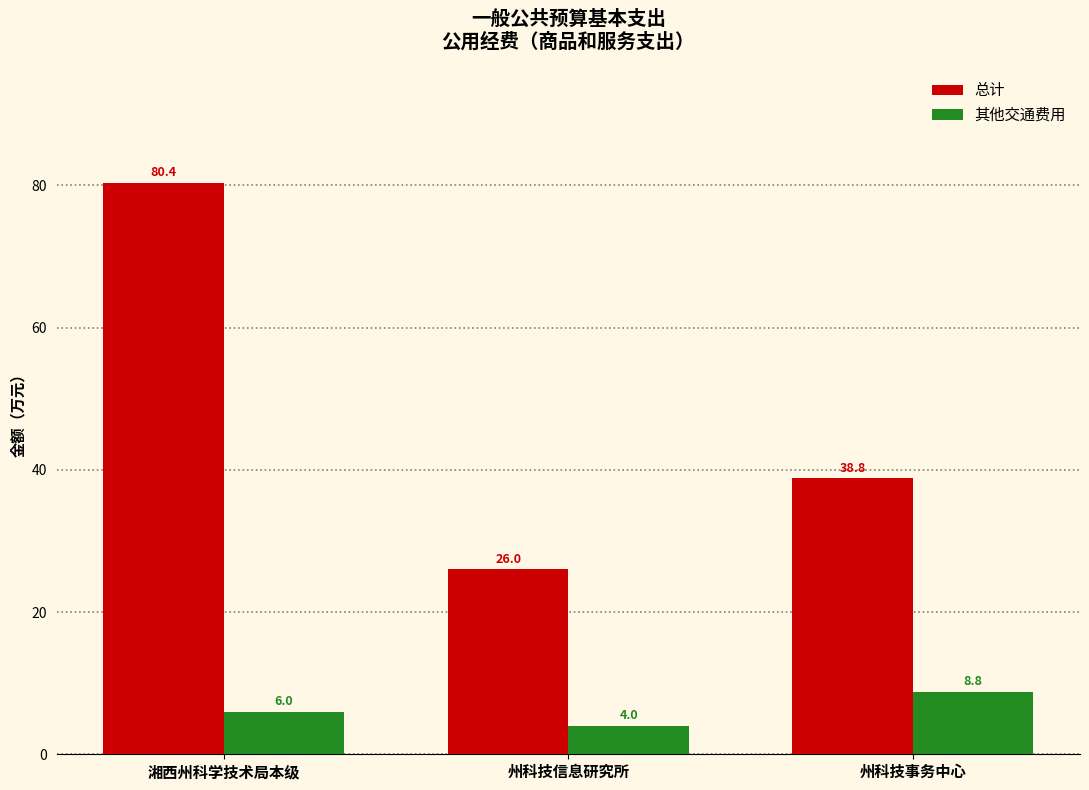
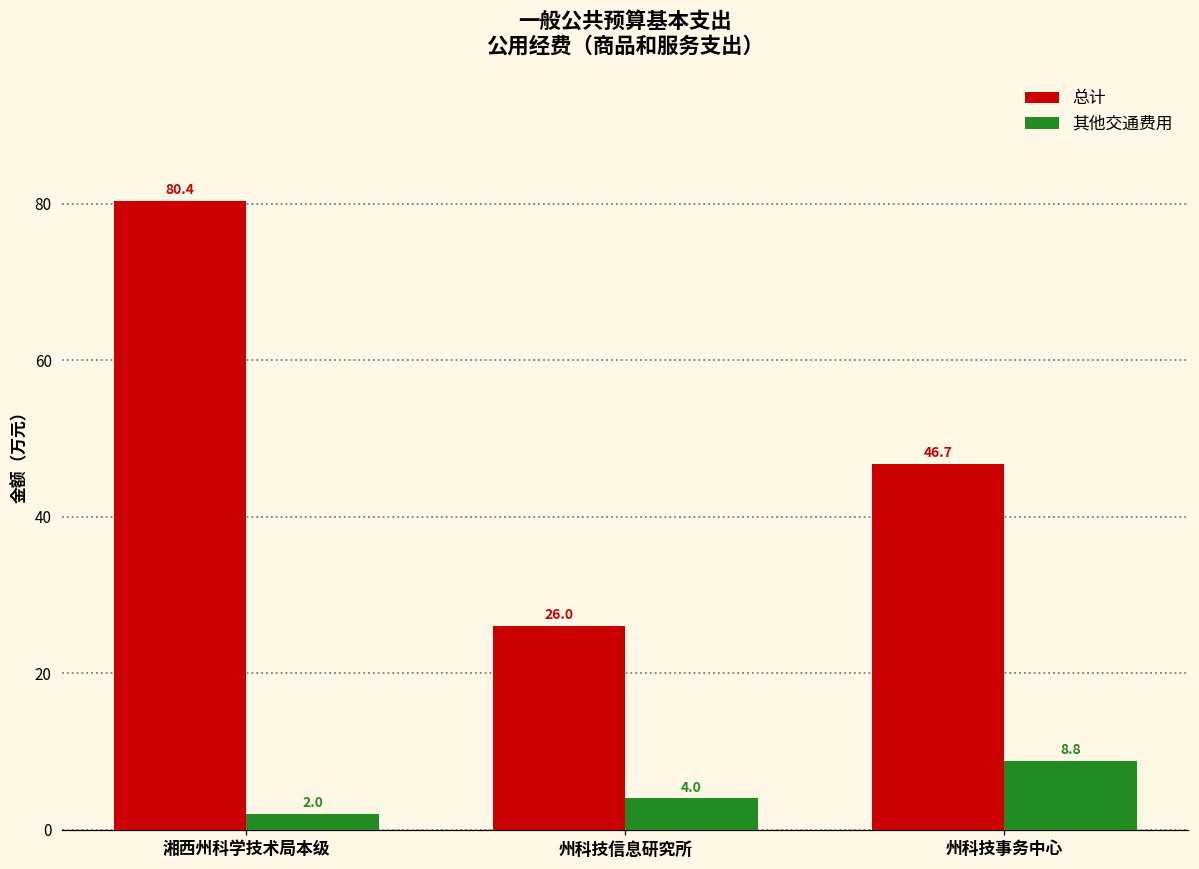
  {
    "总计": {
      "湘西州科学技术局本级": 80.4,
      "州科技信息研究所": 26.0,
-     "州科技事务中心": 38.8
+     "州科技事务中心": 46.7
    },
    "其他交通费用": {
-     "湘西州科学技术局本级": 6.0,
+     "湘西州科学技术局本级": 2.0,
      "州科技信息研究所": 4.0,
      "州科技事务中心": 8.8
    }
  }
